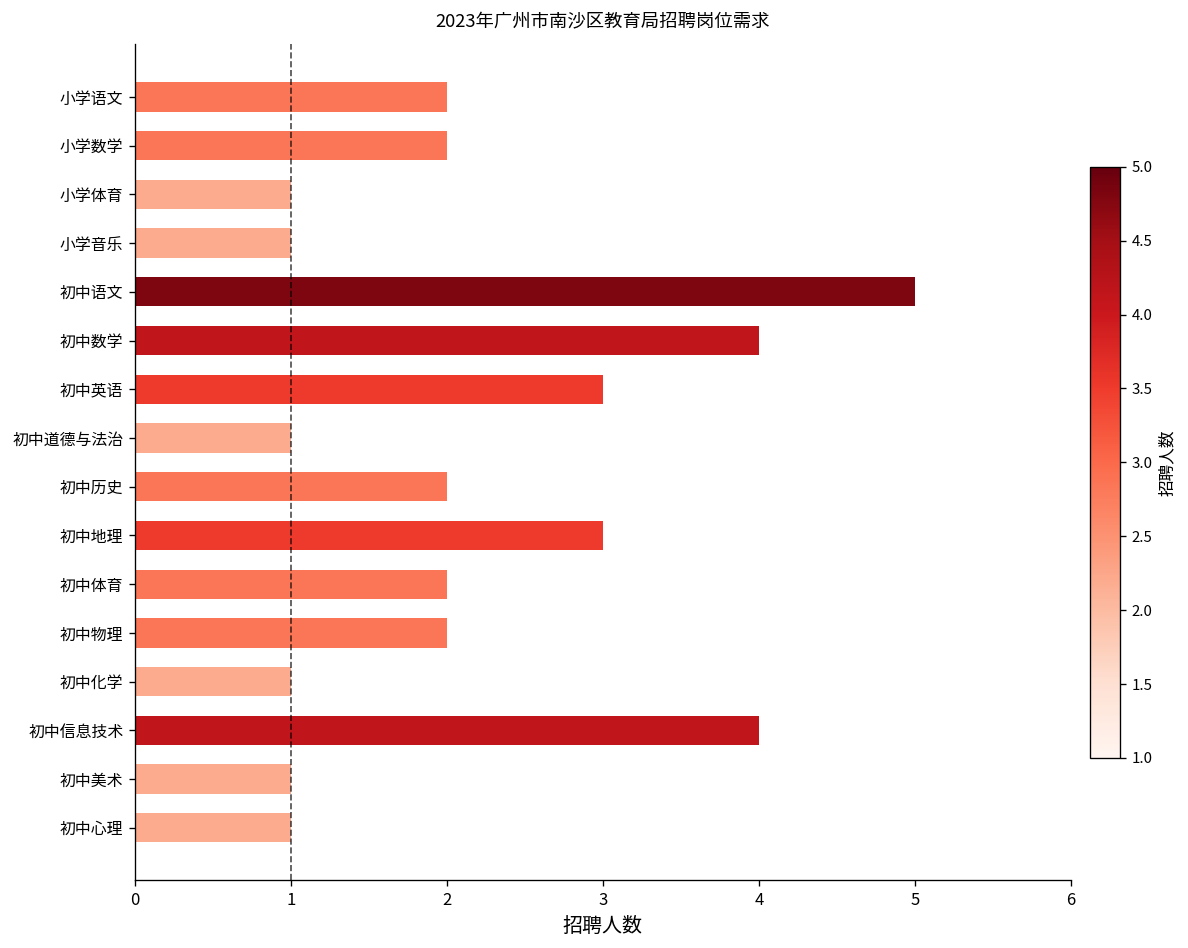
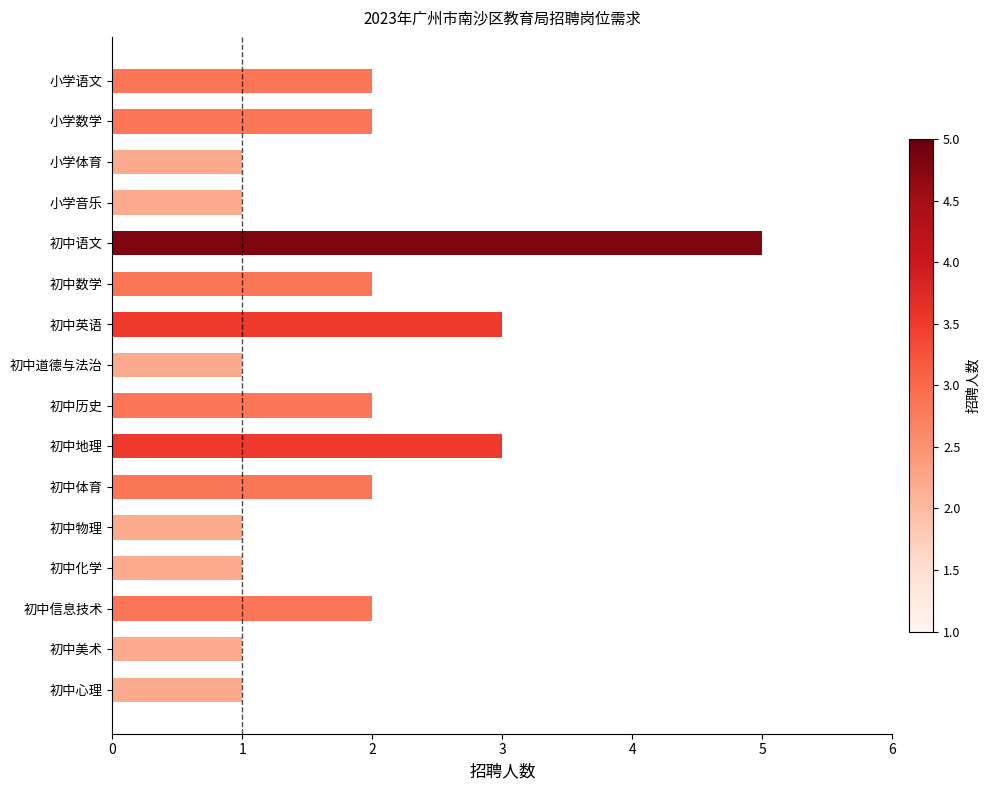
  {
    "小学语文": 2,
    "小学数学": 2,
    "小学体育": 1,
    "小学音乐": 1,
    "初中语文": 5,
-   "初中数学": 4,
+   "初中数学": 2,
    "初中英语": 3,
    "初中道德与法治": 1,
    "初中历史": 2,
    "初中地理": 3,
    "初中体育": 2,
-   "初中物理": 2,
+   "初中物理": 1,
    "初中化学": 1,
-   "初中信息技术": 4,
+   "初中信息技术": 2,
    "初中美术": 1,
    "初中心理": 1
  }
